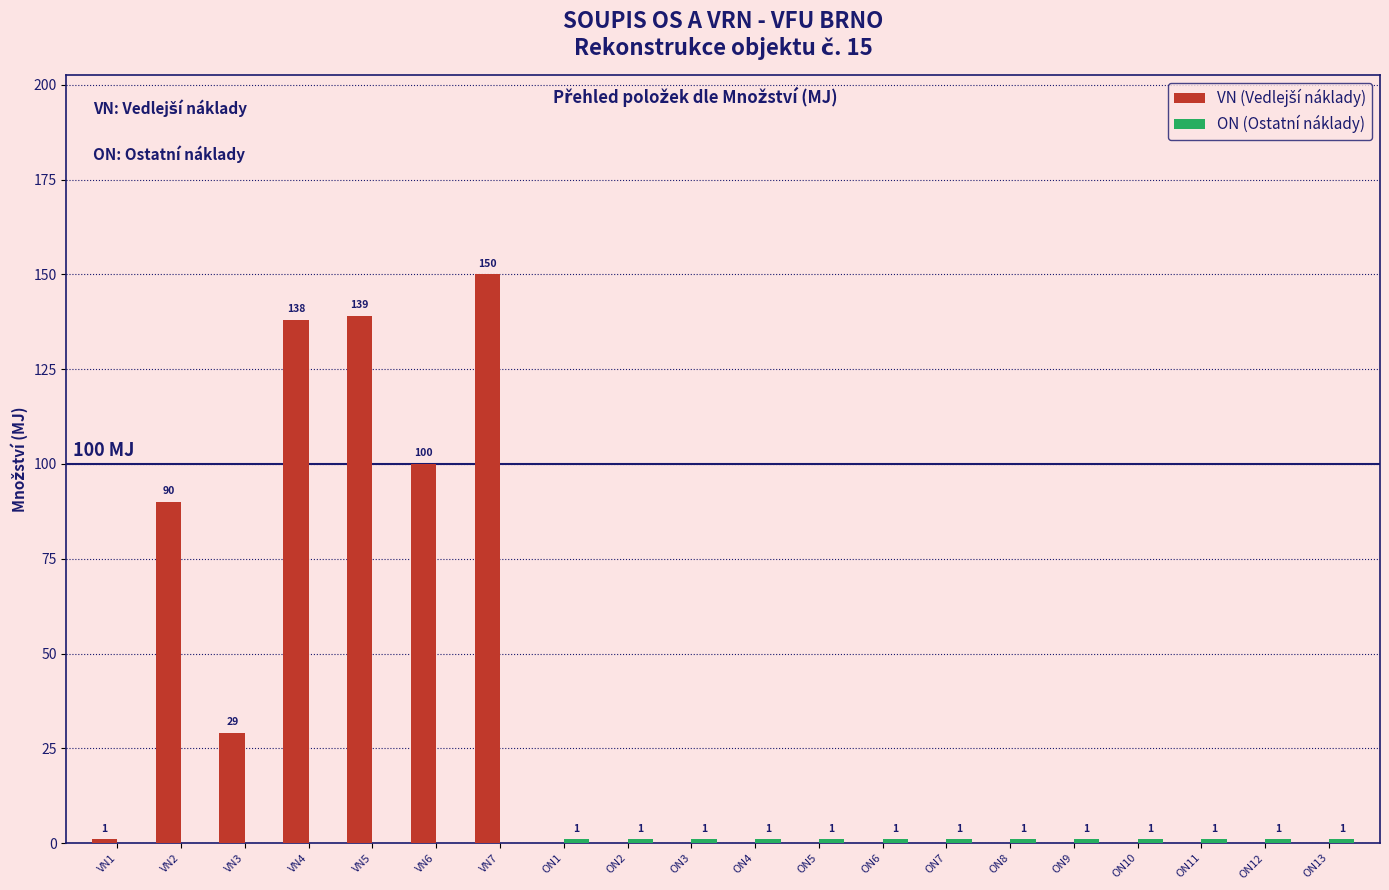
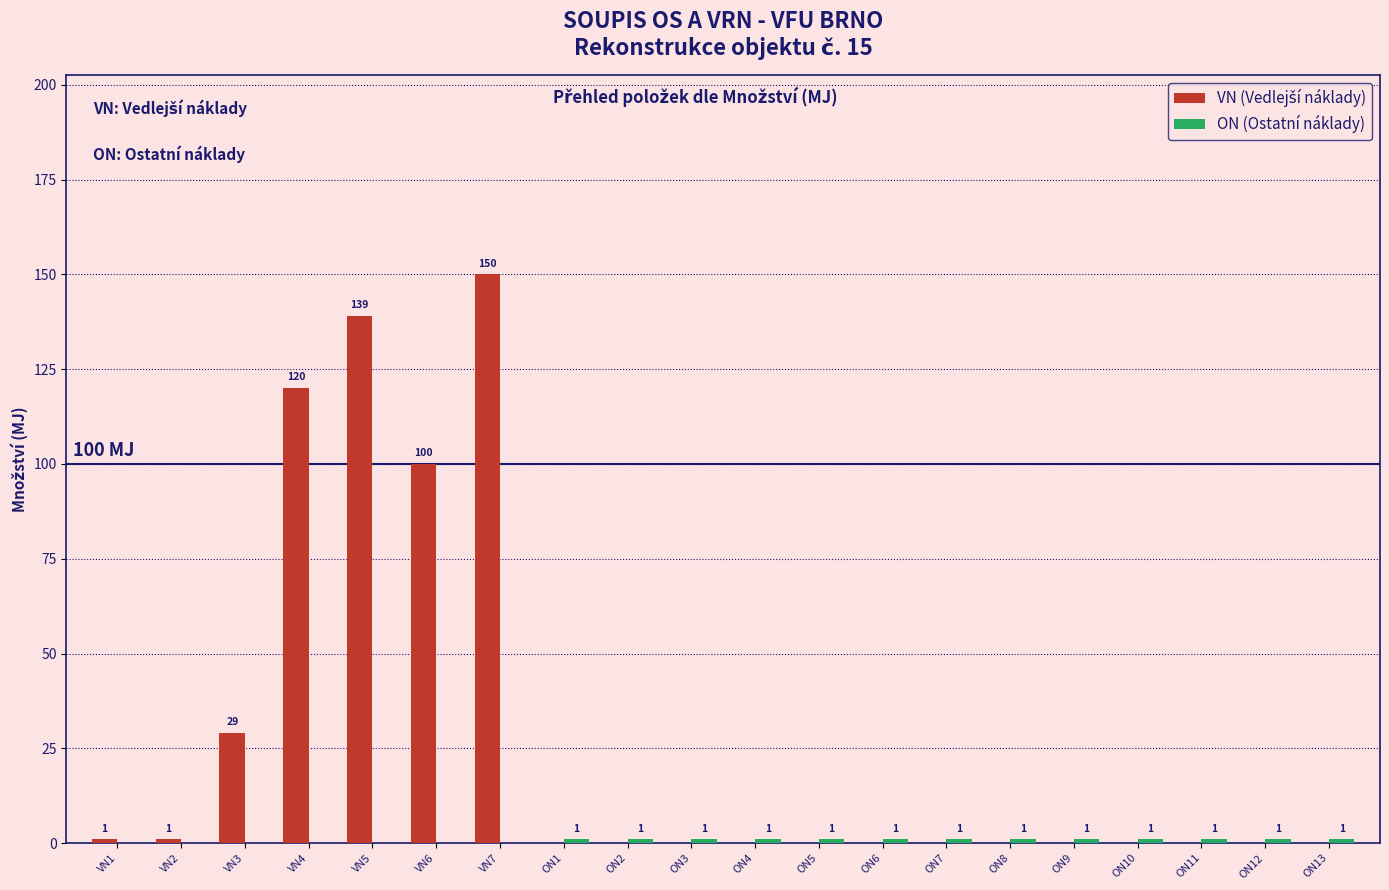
  {
    "VN (Vedlejší náklady)": {
      "VN1": 1,
-     "VN2": 90,
+     "VN2": 1,
      "VN3": 29,
-     "VN4": 138,
+     "VN4": 120,
      "VN5": 139,
      "VN6": 100,
      "VN7": 150
    },
    "ON (Ostatní náklady)": {
      "ON1": 1,
      "ON2": 1,
      "ON3": 1,
      "ON4": 1,
      "ON5": 1,
      "ON6": 1,
      "ON7": 1,
      "ON8": 1,
      "ON9": 1,
      "ON10": 1,
      "ON11": 1,
      "ON12": 1,
      "ON13": 1
    }
  }
